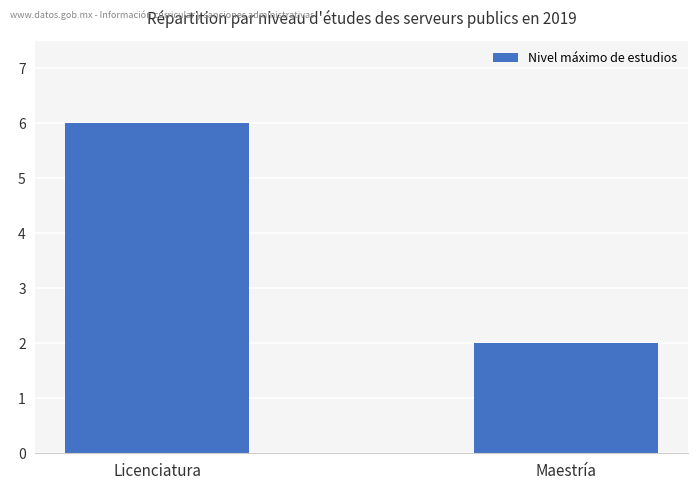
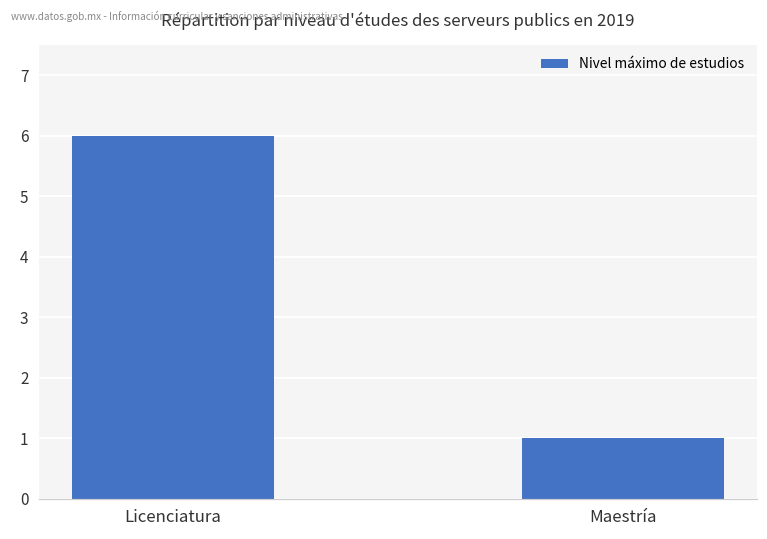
  {
    "Licenciatura": 6,
-   "Maestría": 2
+   "Maestría": 1
  }
